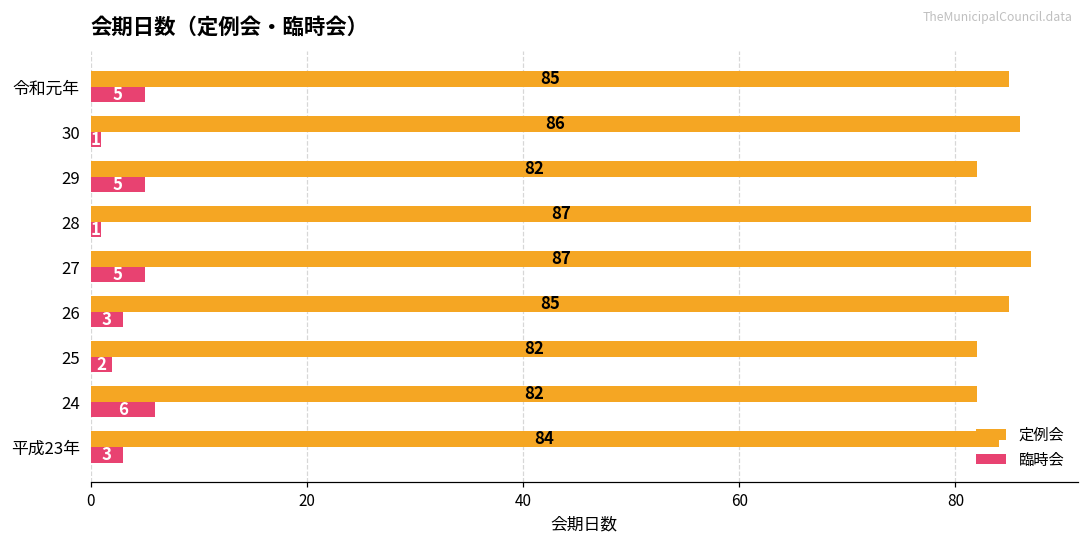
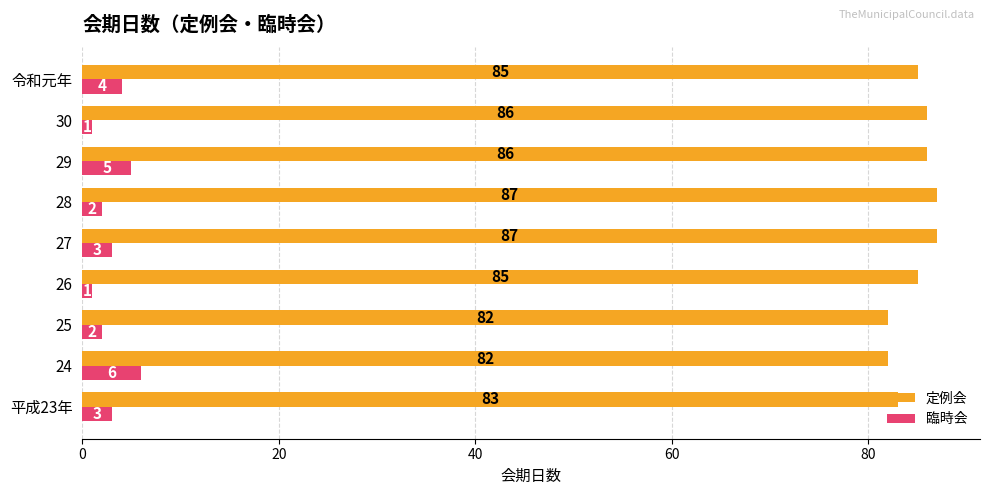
  {
    "定例会": {
      "令和元年": 85,
      "30": 86,
-     "29": 82,
+     "29": 86,
      "28": 87,
      "27": 87,
      "26": 85,
      "25": 82,
      "24": 82,
-     "平成23年": 84
+     "平成23年": 83
    },
    "臨時会": {
-     "令和元年": 5,
+     "令和元年": 4,
      "30": 1,
      "29": 5,
-     "28": 1,
-     "27": 5,
-     "26": 3,
+     "28": 2,
+     "27": 3,
+     "26": 1,
      "25": 2,
      "24": 6,
      "平成23年": 3
    }
  }
